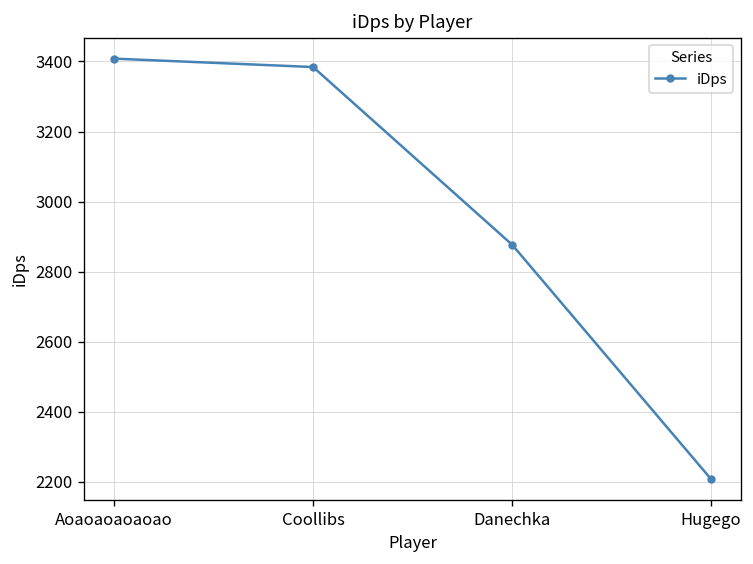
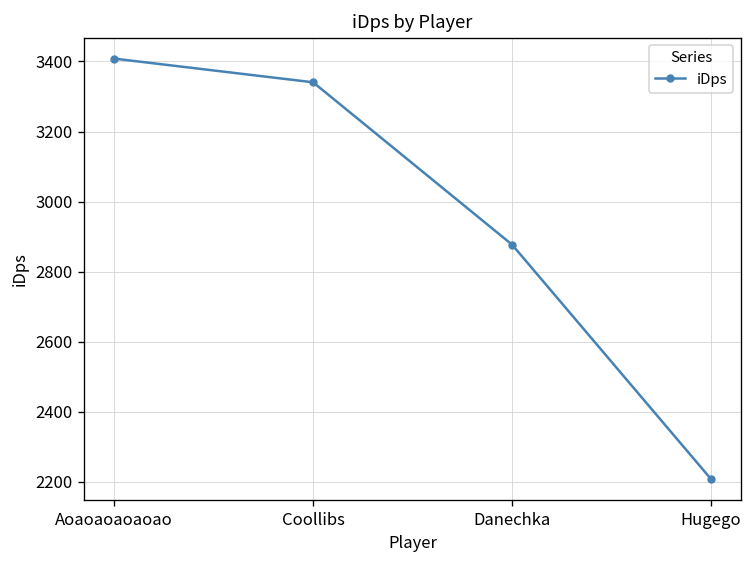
  {
    "Aoaoaoaoaoao": 3410,
-   "Coollibs": 3380,
+   "Coollibs": 3340,
    "Danechka": 2880,
    "Hugego": 2210
  }
